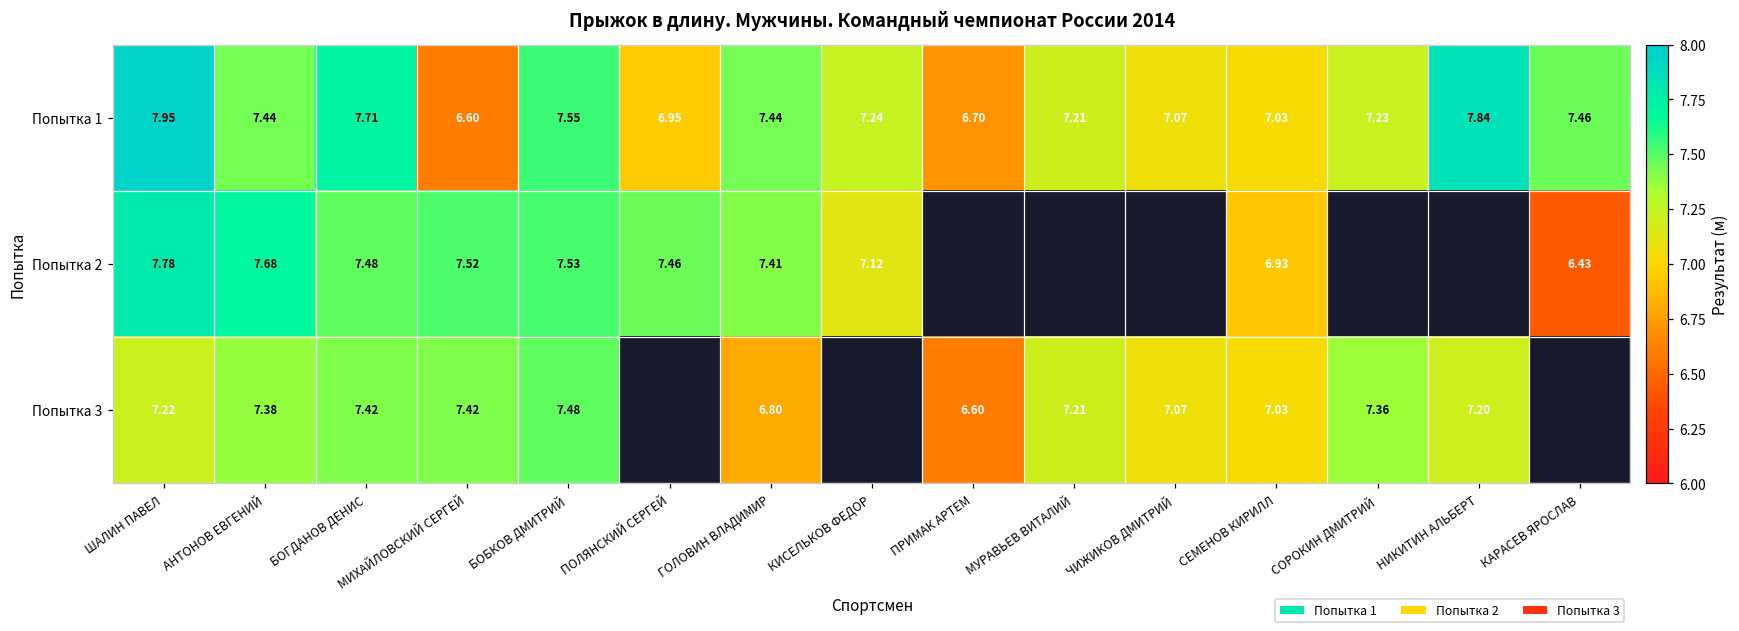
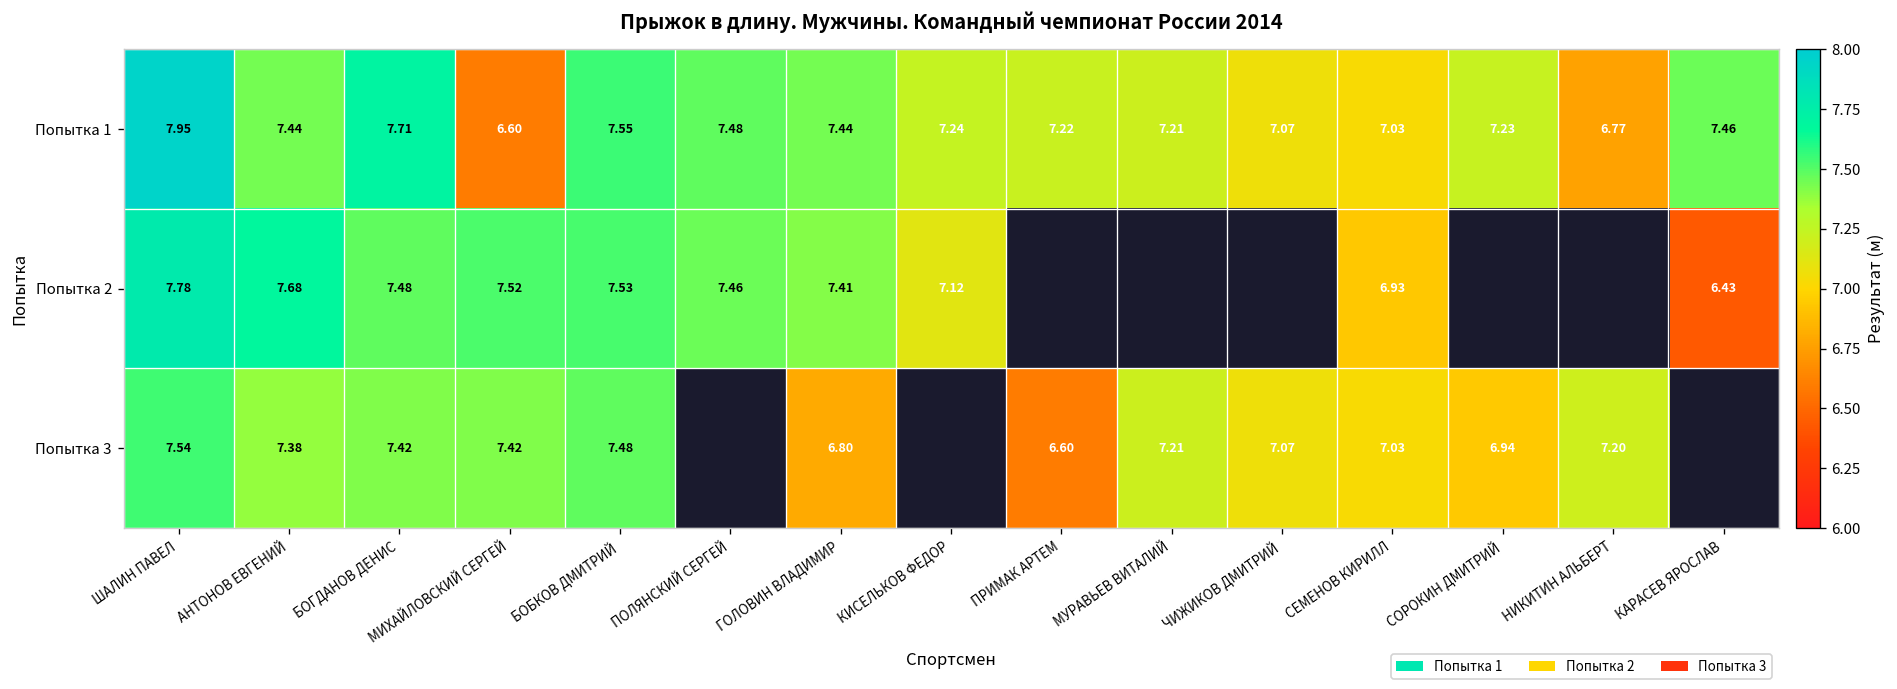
  {
    "Попытка 1": {
      "ШАЛИН ПАВЕЛ": 7.95,
      "АНТОНОВ ЕВГЕНИЙ": 7.44,
      "БОГДАНОВ ДЕНИС": 7.71,
      "МИХАЙЛОВСКИЙ СЕРГЕЙ": 6.60,
      "БОБКОВ ДМИТРИЙ": 7.55,
-     "ПОЛЯНСКИЙ СЕРГЕЙ": 6.95,
+     "ПОЛЯНСКИЙ СЕРГЕЙ": 7.48,
      "ГОЛОВИН ВЛАДИМИР": 7.44,
      "КИСЕЛЬКОВ ФЕДОР": 7.24,
-     "ПРИМАК АРТЕМ": 6.70,
+     "ПРИМАК АРТЕМ": 7.22,
      "МУРАВЬЕВ ВИТАЛИЙ": 7.21,
      "ЧИЖИКОВ ДМИТРИЙ": 7.07,
      "СЕМЕНОВ КИРИЛЛ": 7.03,
      "СОРОКИН ДМИТРИЙ": 7.23,
-     "НИКИТИН АЛЬБЕРТ": 7.84,
+     "НИКИТИН АЛЬБЕРТ": 6.77,
      "КАРАСЕВ ЯРОСЛАВ": 7.46
    },
    "Попытка 2": {
      "ШАЛИН ПАВЕЛ": 7.78,
      "АНТОНОВ ЕВГЕНИЙ": 7.68,
      "БОГДАНОВ ДЕНИС": 7.48,
      "МИХАЙЛОВСКИЙ СЕРГЕЙ": 7.52,
      "БОБКОВ ДМИТРИЙ": 7.53,
      "ПОЛЯНСКИЙ СЕРГЕЙ": 7.46,
      "ГОЛОВИН ВЛАДИМИР": 7.41,
      "КИСЕЛЬКОВ ФЕДОР": 7.12,
      "СЕМЕНОВ КИРИЛЛ": 6.93,
      "КАРАСЕВ ЯРОСЛАВ": 6.43
    },
    "Попытка 3": {
-     "ШАЛИН ПАВЕЛ": 7.22,
+     "ШАЛИН ПАВЕЛ": 7.54,
      "АНТОНОВ ЕВГЕНИЙ": 7.38,
      "БОГДАНОВ ДЕНИС": 7.42,
      "МИХАЙЛОВСКИЙ СЕРГЕЙ": 7.42,
      "БОБКОВ ДМИТРИЙ": 7.48,
      "ГОЛОВИН ВЛАДИМИР": 6.80,
      "ПРИМАК АРТЕМ": 6.60,
      "МУРАВЬЕВ ВИТАЛИЙ": 7.21,
      "ЧИЖИКОВ ДМИТРИЙ": 7.07,
      "СЕМЕНОВ КИРИЛЛ": 7.03,
-     "СОРОКИН ДМИТРИЙ": 7.36,
+     "СОРОКИН ДМИТРИЙ": 6.94,
      "НИКИТИН АЛЬБЕРТ": 7.20
    }
  }
